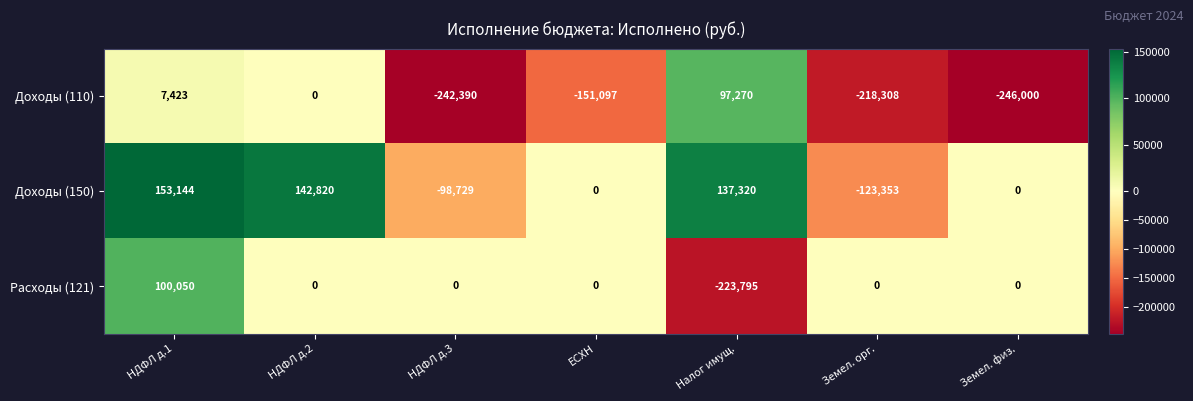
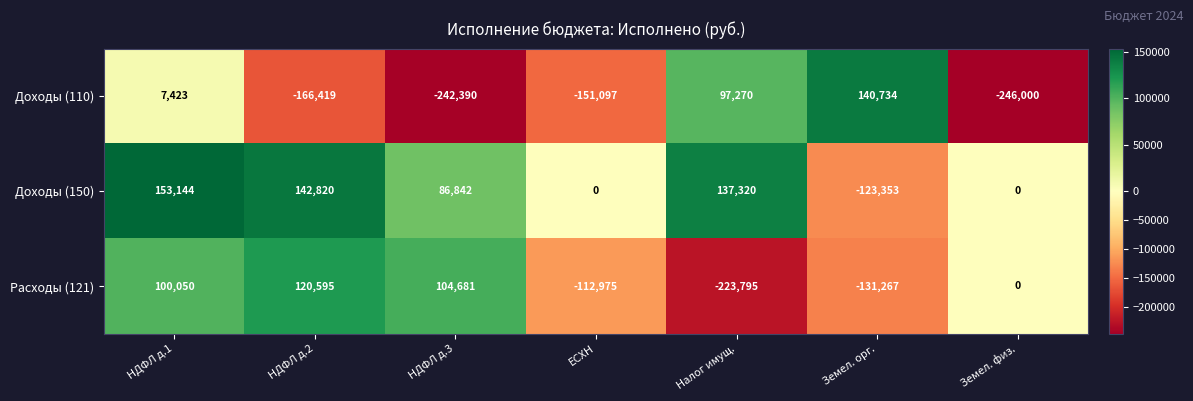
  {
    "Доходы (110)": {
      "НДФЛ д.1": "7,423",
-     "НДФЛ д.2": "0",
+     "НДФЛ д.2": "-166,419",
      "НДФЛ д.3": "-242,390",
      "ЕСХН": "-151,097",
      "Налог имущ.": "97,270",
-     "Земел. орг.": "-218,308",
+     "Земел. орг.": "140,734",
      "Земел. физ.": "-246,000"
    },
    "Доходы (150)": {
      "НДФЛ д.1": "153,144",
      "НДФЛ д.2": "142,820",
-     "НДФЛ д.3": "-98,729",
+     "НДФЛ д.3": "86,842",
      "ЕСХН": "0",
      "Налог имущ.": "137,320",
      "Земел. орг.": "-123,353",
      "Земел. физ.": "0"
    },
    "Расходы (121)": {
      "НДФЛ д.1": "100,050",
-     "НДФЛ д.2": "0",
-     "НДФЛ д.3": "0",
-     "ЕСХН": "0",
+     "НДФЛ д.2": "120,595",
+     "НДФЛ д.3": "104,681",
+     "ЕСХН": "-112,975",
      "Налог имущ.": "-223,795",
-     "Земел. орг.": "0",
+     "Земел. орг.": "-131,267",
      "Земел. физ.": "0"
    }
  }
